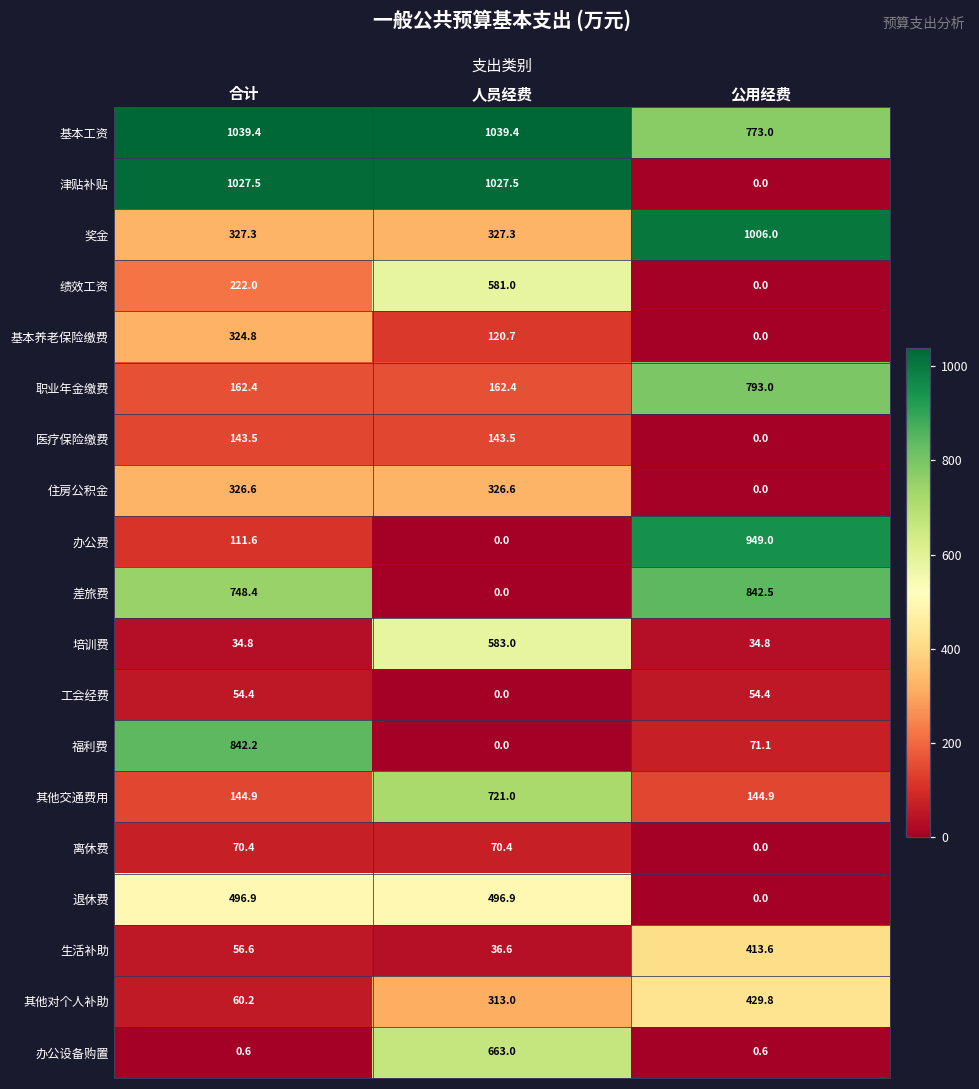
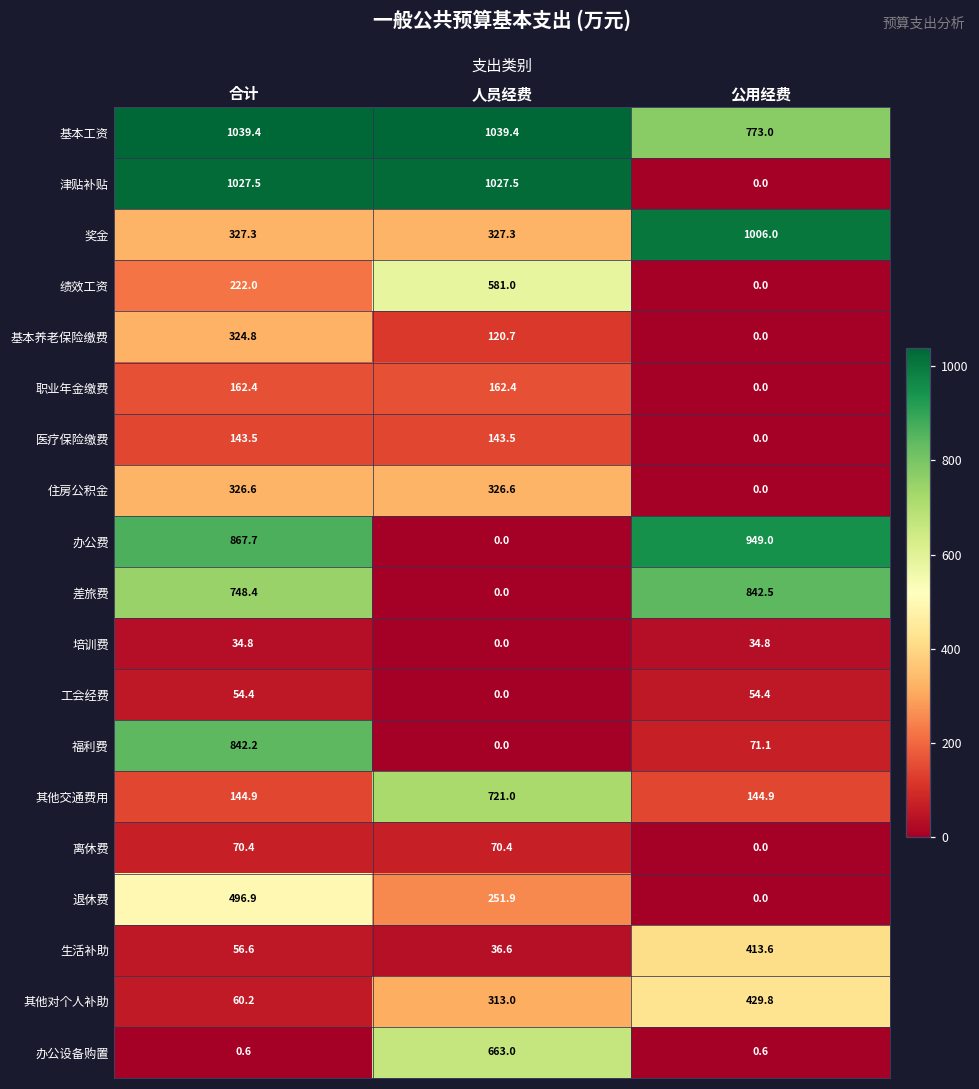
  {
    "基本工资": {
      "合计": 1039.4,
      "人员经费": 1039.4,
      "公用经费": 773.0
    },
    "津贴补贴": {
      "合计": 1027.5,
      "人员经费": 1027.5,
      "公用经费": 0.0
    },
    "奖金": {
      "合计": 327.3,
      "人员经费": 327.3,
      "公用经费": 1006.0
    },
    "绩效工资": {
      "合计": 222.0,
      "人员经费": 581.0,
      "公用经费": 0.0
    },
    "基本养老保险缴费": {
      "合计": 324.8,
      "人员经费": 120.7,
      "公用经费": 0.0
    },
    "职业年金缴费": {
      "合计": 162.4,
      "人员经费": 162.4,
-     "公用经费": 793.0
+     "公用经费": 0.0
    },
    "医疗保险缴费": {
      "合计": 143.5,
      "人员经费": 143.5,
      "公用经费": 0.0
    },
    "住房公积金": {
      "合计": 326.6,
      "人员经费": 326.6,
      "公用经费": 0.0
    },
    "办公费": {
-     "合计": 111.6,
+     "合计": 867.7,
      "人员经费": 0.0,
      "公用经费": 949.0
    },
    "差旅费": {
      "合计": 748.4,
      "人员经费": 0.0,
      "公用经费": 842.5
    },
    "培训费": {
      "合计": 34.8,
-     "人员经费": 583.0,
+     "人员经费": 0.0,
      "公用经费": 34.8
    },
    "工会经费": {
      "合计": 54.4,
      "人员经费": 0.0,
      "公用经费": 54.4
    },
    "福利费": {
      "合计": 842.2,
      "人员经费": 0.0,
      "公用经费": 71.1
    },
    "其他交通费用": {
      "合计": 144.9,
      "人员经费": 721.0,
      "公用经费": 144.9
    },
    "离休费": {
      "合计": 70.4,
      "人员经费": 70.4,
      "公用经费": 0.0
    },
    "退休费": {
      "合计": 496.9,
-     "人员经费": 496.9,
+     "人员经费": 251.9,
      "公用经费": 0.0
    },
    "生活补助": {
      "合计": 56.6,
      "人员经费": 36.6,
      "公用经费": 413.6
    },
    "其他对个人补助": {
      "合计": 60.2,
      "人员经费": 313.0,
      "公用经费": 429.8
    },
    "办公设备购置": {
      "合计": 0.6,
      "人员经费": 663.0,
      "公用经费": 0.6
    }
  }
